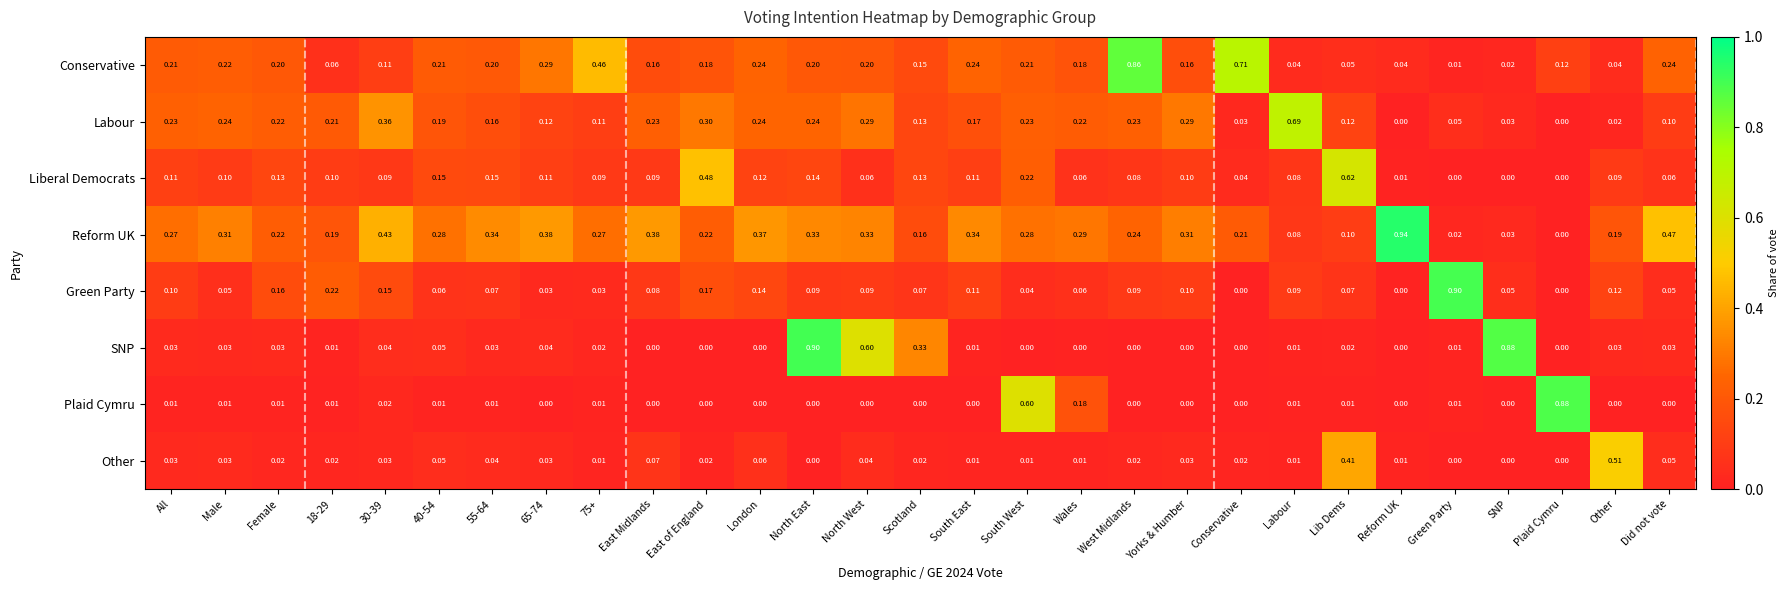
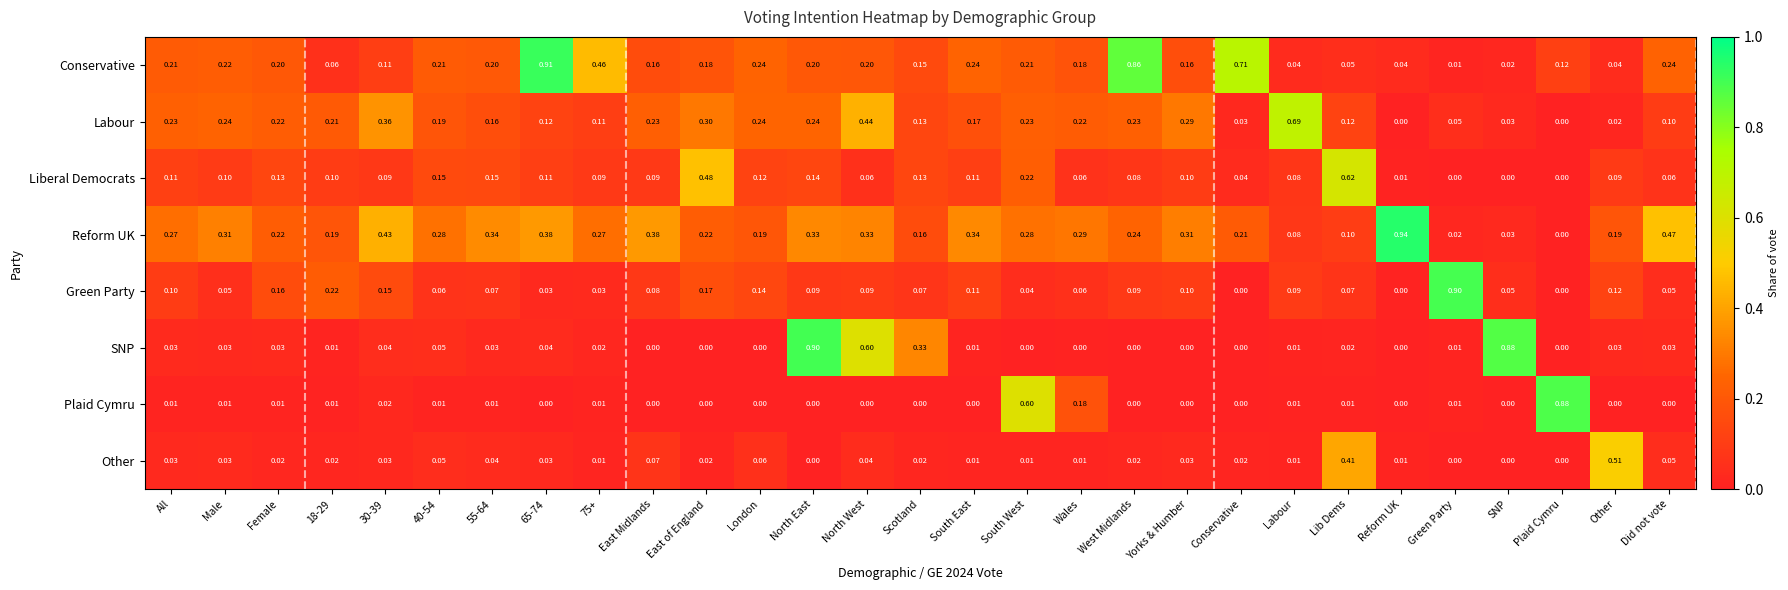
  {
    "Conservative": {
      "All": 0.21,
      "Male": 0.22,
      "Female": 0.20,
      "18-29": 0.06,
      "30-39": 0.11,
      "40-54": 0.21,
      "55-64": 0.20,
-     "65-74": 0.29,
+     "65-74": 0.91,
      "75+": 0.46,
      "East Midlands": 0.16,
      "East of England": 0.18,
      "London": 0.24,
      "North East": 0.20,
      "North West": 0.20,
      "Scotland": 0.15,
      "South East": 0.24,
      "South West": 0.21,
      "Wales": 0.18,
      "West Midlands": 0.86,
      "Yorks & Humber": 0.16,
      "Conservative": 0.71,
      "Labour": 0.04,
      "Lib Dems": 0.05,
      "Reform UK": 0.04,
      "Green Party": 0.01,
      "SNP": 0.02,
      "Plaid Cymru": 0.12,
      "Other": 0.04,
      "Did not vote": 0.24
    },
    "Labour": {
      "All": 0.23,
      "Male": 0.24,
      "Female": 0.22,
      "18-29": 0.21,
      "30-39": 0.36,
      "40-54": 0.19,
      "55-64": 0.16,
      "65-74": 0.12,
      "75+": 0.11,
      "East Midlands": 0.23,
      "East of England": 0.30,
      "London": 0.24,
      "North East": 0.24,
-     "North West": 0.29,
+     "North West": 0.44,
      "Scotland": 0.13,
      "South East": 0.17,
      "South West": 0.23,
      "Wales": 0.22,
      "West Midlands": 0.23,
      "Yorks & Humber": 0.29,
      "Conservative": 0.03,
      "Labour": 0.69,
      "Lib Dems": 0.12,
      "Reform UK": 0.00,
      "Green Party": 0.05,
      "SNP": 0.03,
      "Plaid Cymru": 0.00,
      "Other": 0.02,
      "Did not vote": 0.10
    },
    "Reform UK": {
      "All": 0.27,
      "Male": 0.31,
      "Female": 0.22,
      "18-29": 0.19,
      "30-39": 0.43,
      "40-54": 0.28,
      "55-64": 0.34,
      "65-74": 0.38,
      "75+": 0.27,
      "East Midlands": 0.38,
      "East of England": 0.22,
-     "London": 0.37,
+     "London": 0.19,
      "North East": 0.33,
      "North West": 0.33,
      "Scotland": 0.16,
      "South East": 0.34,
      "South West": 0.28,
      "Wales": 0.29,
      "West Midlands": 0.24,
      "Yorks & Humber": 0.31,
      "Conservative": 0.21,
      "Labour": 0.08,
      "Lib Dems": 0.10,
      "Reform UK": 0.94,
      "Green Party": 0.02,
      "SNP": 0.03,
      "Plaid Cymru": 0.00,
      "Other": 0.19,
      "Did not vote": 0.47
    }
  }
